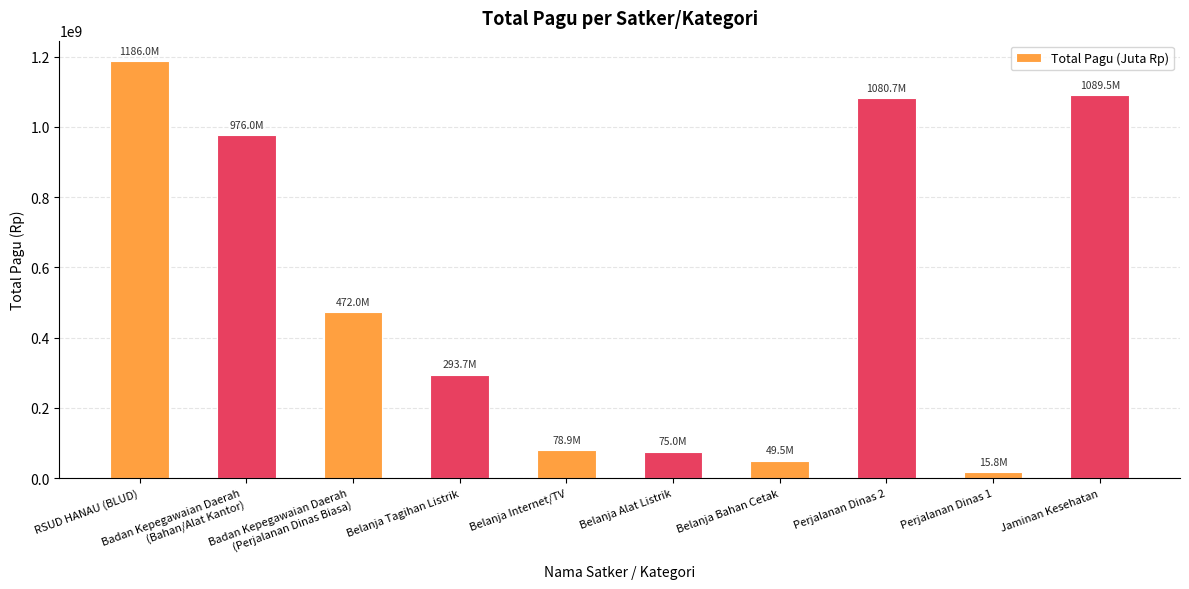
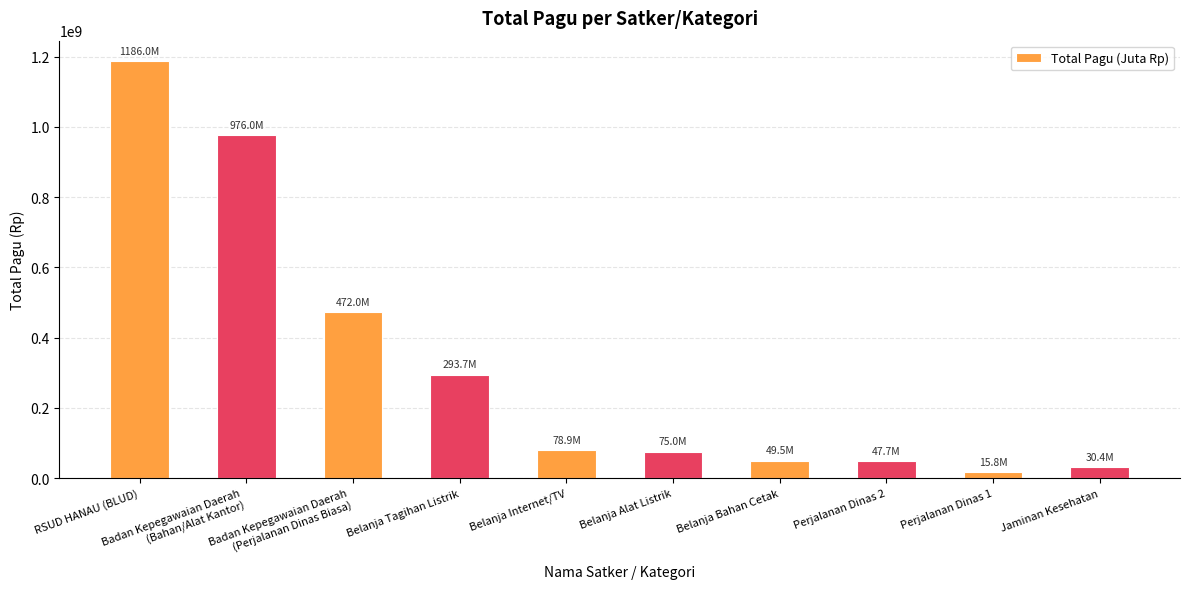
  {
    "RSUD HANAU (BLUD)": "1186.0M",
    "Badan Kepegawaian Daerah (Bahan/Alat Kantor)": "976.0M",
    "Badan Kepegawaian Daerah (Perjalanan Dinas Biasa)": "472.0M",
    "Belanja Tagihan Listrik": "293.7M",
    "Belanja Internet/TV": "78.9M",
    "Belanja Alat Listrik": "75.0M",
    "Belanja Bahan Cetak": "49.5M",
-   "Perjalanan Dinas 2": "1080.7M",
+   "Perjalanan Dinas 2": "47.7M",
    "Perjalanan Dinas 1": "15.8M",
-   "Jaminan Kesehatan": "1089.5M"
+   "Jaminan Kesehatan": "30.4M"
  }
